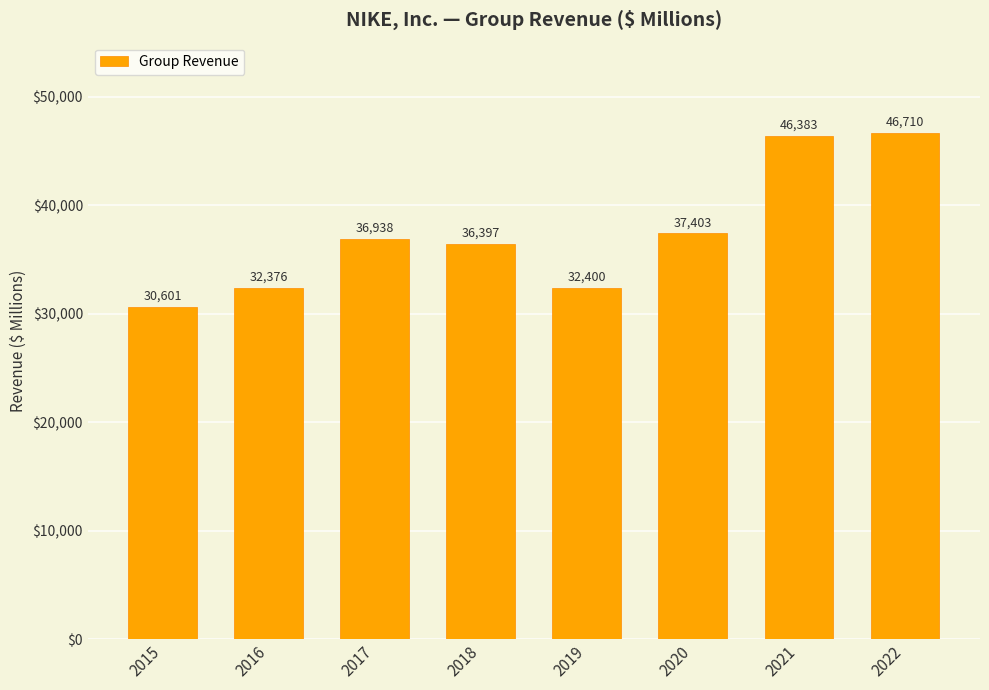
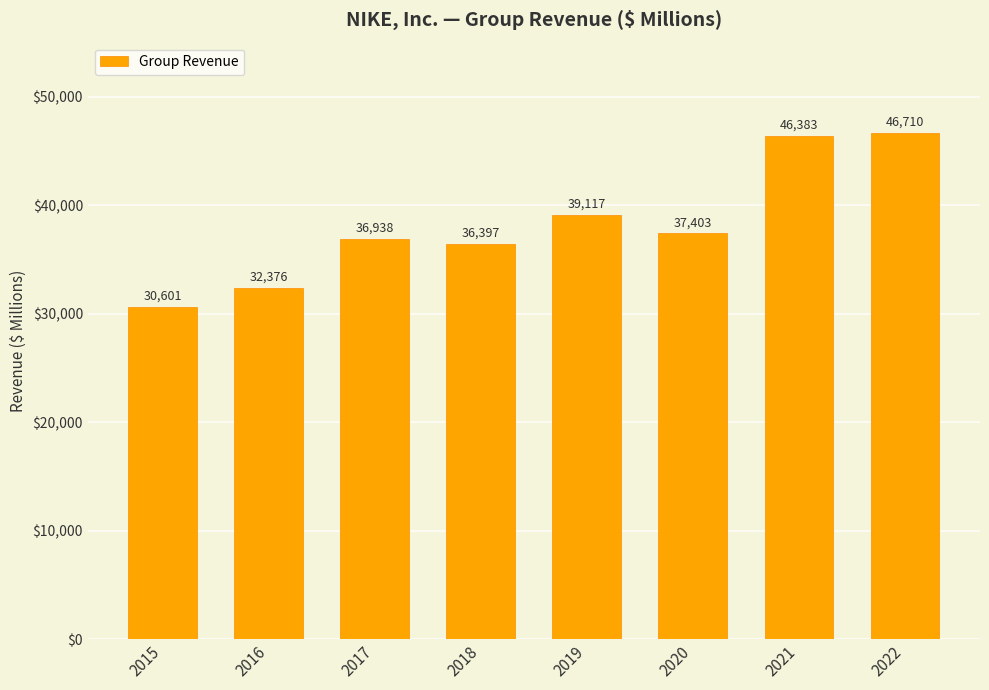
  {
    "2015": "30,601",
    "2016": "32,376",
    "2017": "36,938",
    "2018": "36,397",
-   "2019": "32,400",
+   "2019": "39,117",
    "2020": "37,403",
    "2021": "46,383",
    "2022": "46,710"
  }
